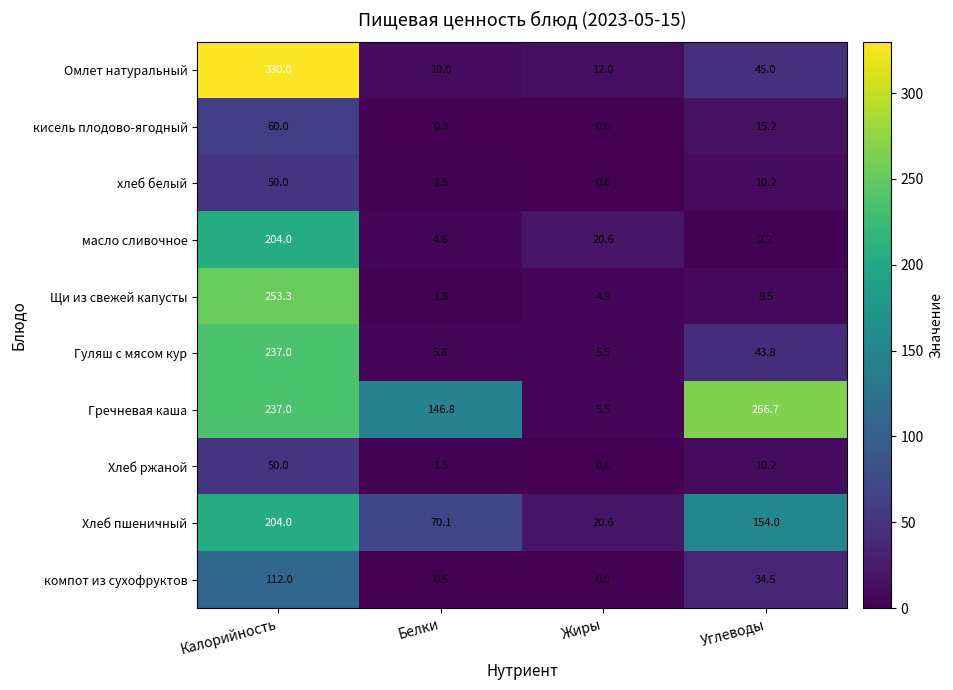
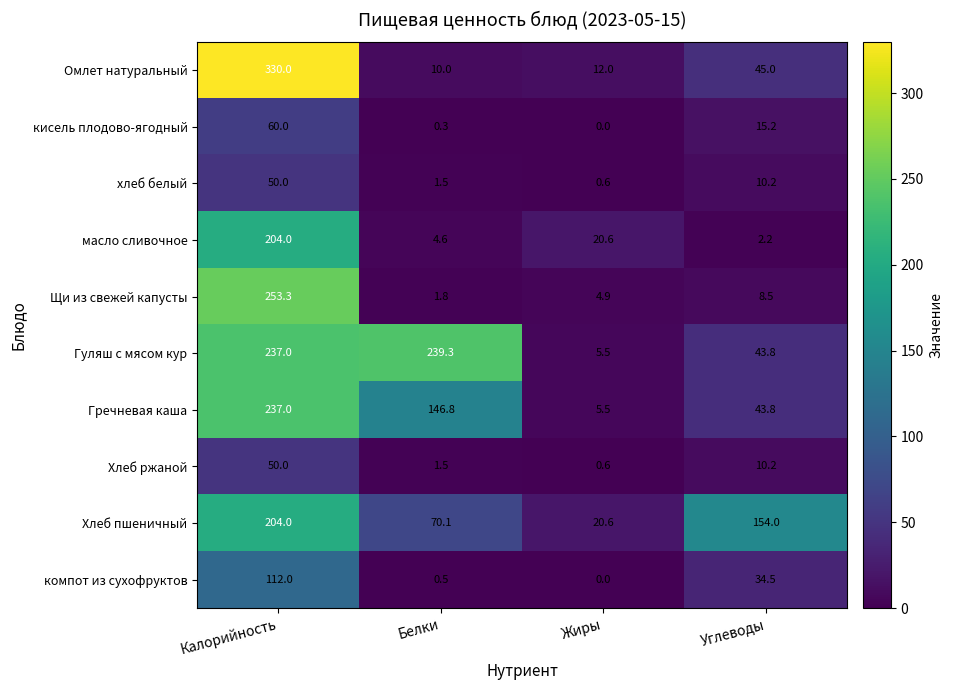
  {
    "Омлет натуральный": {
      "Калорийность": 330.0,
      "Белки": 10.0,
      "Жиры": 12.0,
      "Углеводы": 45.0
    },
    "кисель плодово-ягодный": {
      "Калорийность": 60.0,
      "Белки": 0.3,
      "Жиры": 0.0,
      "Углеводы": 15.2
    },
    "хлеб белый": {
      "Калорийность": 50.0,
      "Белки": 1.5,
      "Жиры": 0.6,
      "Углеводы": 10.2
    },
    "масло сливочное": {
      "Калорийность": 204.0,
      "Белки": 4.6,
      "Жиры": 20.6,
      "Углеводы": 2.2
    },
    "Щи из свежей капусты": {
      "Калорийность": 253.3,
      "Белки": 1.8,
      "Жиры": 4.9,
      "Углеводы": 8.5
    },
    "Гуляш с мясом кур": {
      "Калорийность": 237.0,
-     "Белки": 5.8,
+     "Белки": 239.3,
      "Жиры": 5.5,
      "Углеводы": 43.8
    },
    "Гречневая каша": {
      "Калорийность": 237.0,
      "Белки": 146.8,
      "Жиры": 5.5,
-     "Углеводы": 266.7
+     "Углеводы": 43.8
    },
    "Хлеб ржаной": {
      "Калорийность": 50.0,
      "Белки": 1.5,
      "Жиры": 0.6,
      "Углеводы": 10.2
    },
    "Хлеб пшеничный": {
      "Калорийность": 204.0,
      "Белки": 70.1,
      "Жиры": 20.6,
      "Углеводы": 154.0
    },
    "компот из сухофруктов": {
      "Калорийность": 112.0,
      "Белки": 0.5,
      "Жиры": 0.0,
      "Углеводы": 34.5
    }
  }
